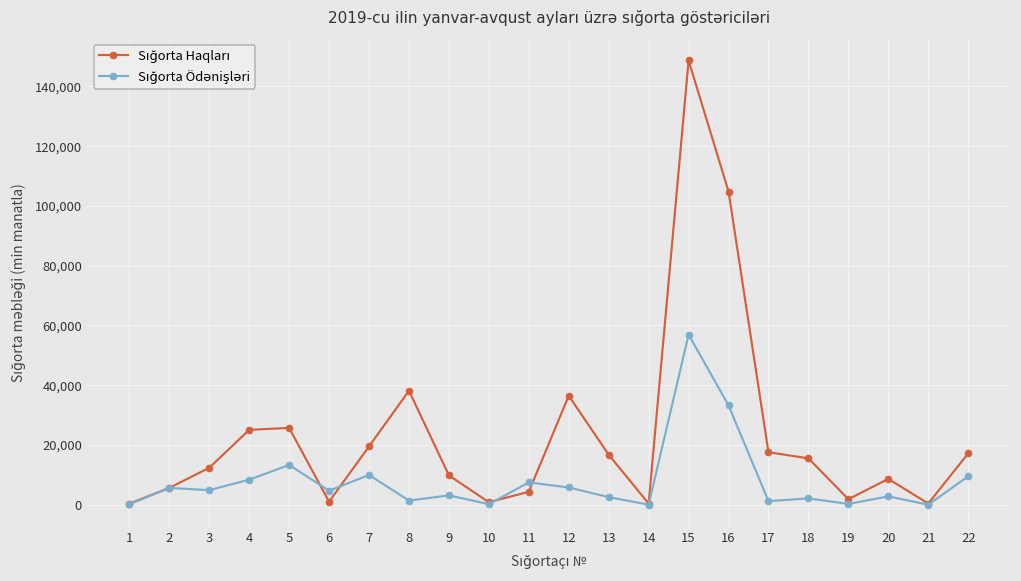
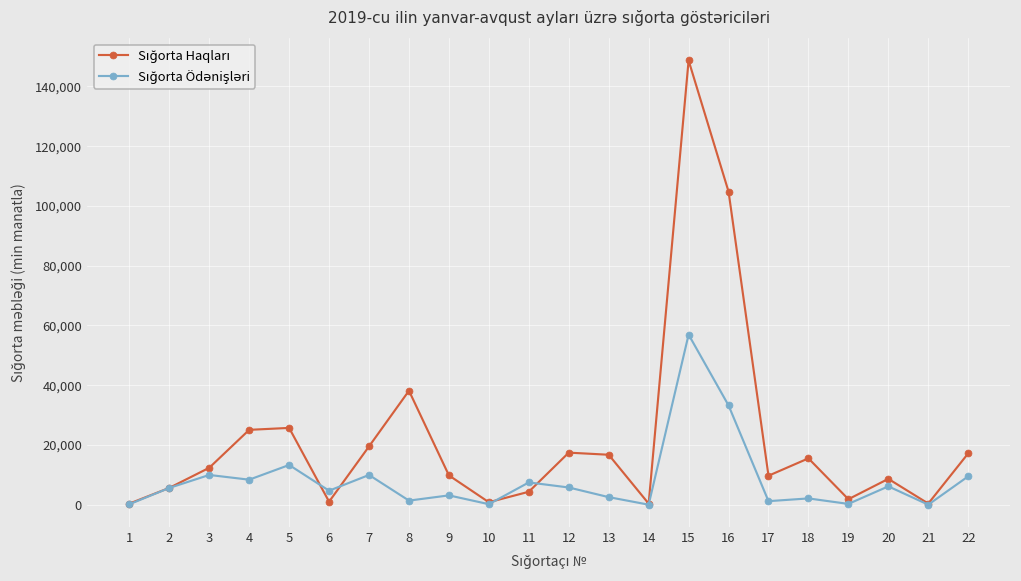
  {
    "Sığorta Haqları": {
      "3": "12,000",
      "4": "25,000",
      "5": "26,000",
      "6": "1,000",
      "7": "19,000",
      "8": "38,000",
      "9": "10,000",
      "11": "4,000",
-     "12": "36,000",
+     "12": "17,000",
      "13": "17,000",
      "15": "149,000",
      "16": "105,000",
-     "17": "18,000",
+     "17": "10,000",
      "18": "15,000",
      "19": "2,000",
      "20": "9,000",
      "22": "17,000"
    },
    "Sığorta Ödənişləri": {
-     "3": "5,000",
+     "3": "10,000",
      "4": "8,000",
      "5": "13,000",
      "6": "5,000",
      "7": "10,000",
      "8": "1,000",
      "9": "3,000",
      "11": "7,000",
      "12": "6,000",
      "13": "3,000",
      "15": "57,000",
      "16": "33,000",
      "17": "1,000",
      "18": "2,000",
      "19": "0",
-     "20": "3,000",
+     "20": "6,000",
      "22": "9,000"
    }
  }
